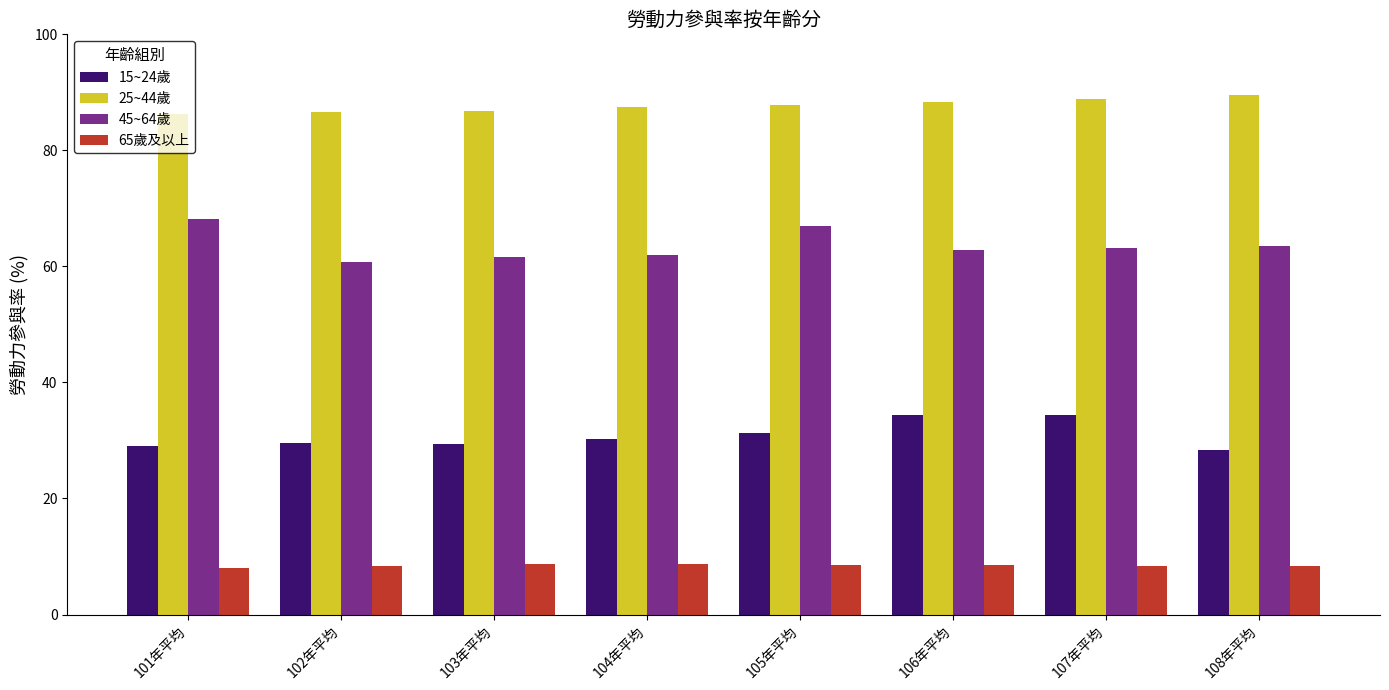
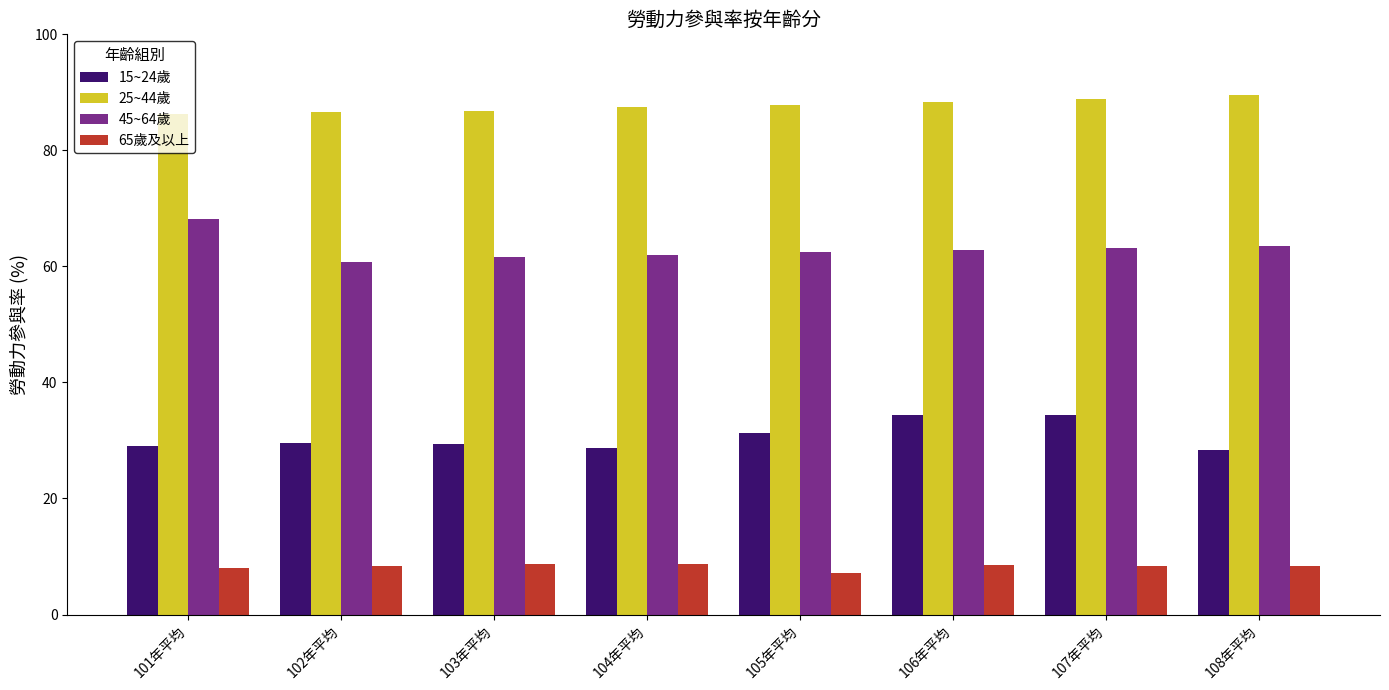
  {
    "15~24歲": {
      "101年平均": 29,
      "102年平均": 30,
      "103年平均": 29,
-     "104年平均": 30,
+     "104年平均": 29,
      "105年平均": 31,
      "106年平均": 34,
      "107年平均": 34,
      "108年平均": 28
    },
    "25~44歲": {
      "102年平均": 87,
      "103年平均": 87,
      "104年平均": 87,
      "105年平均": 88,
      "106年平均": 88,
      "107年平均": 89,
      "108年平均": 90
    },
    "45~64歲": {
      "101年平均": 68,
      "102年平均": 61,
      "103年平均": 62,
      "104年平均": 62,
-     "105年平均": 67,
+     "105年平均": 62,
      "106年平均": 63,
      "107年平均": 63,
      "108年平均": 63
    },
    "65歲及以上": {
      "101年平均": 8,
      "102年平均": 8,
      "103年平均": 9,
      "104年平均": 9,
-     "105年平均": 9,
+     "105年平均": 7,
      "106年平均": 9,
      "107年平均": 8,
      "108年平均": 8
    }
  }
